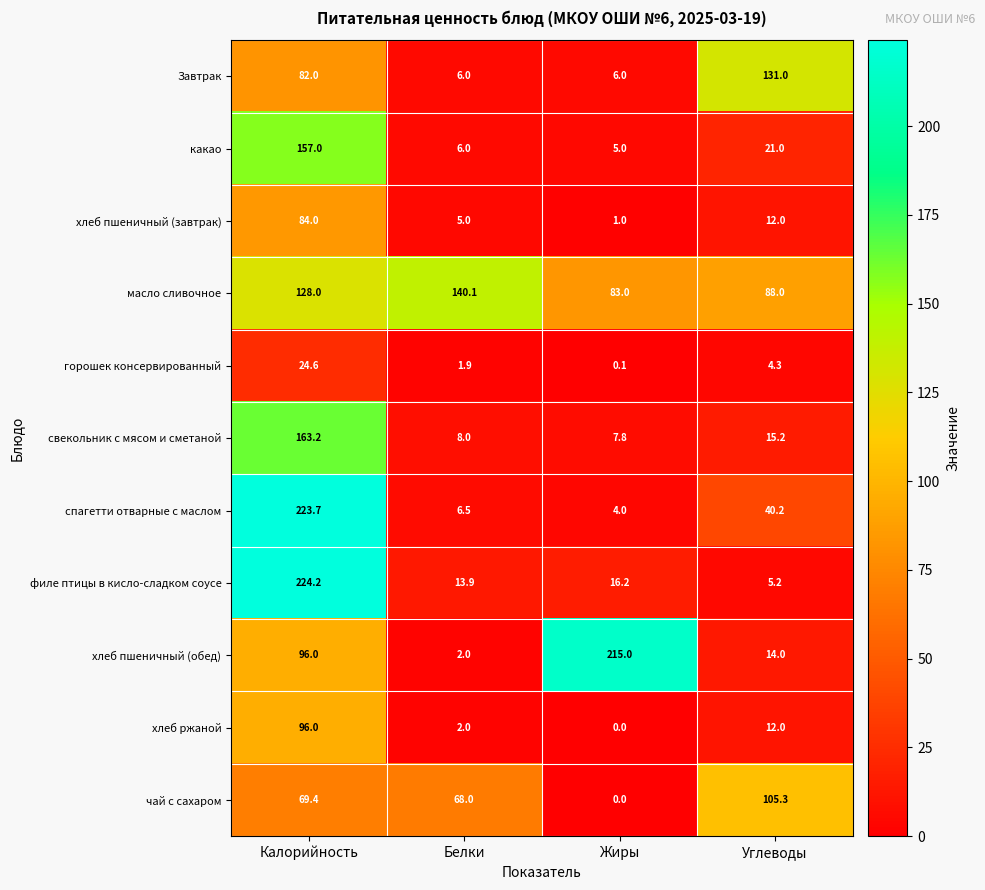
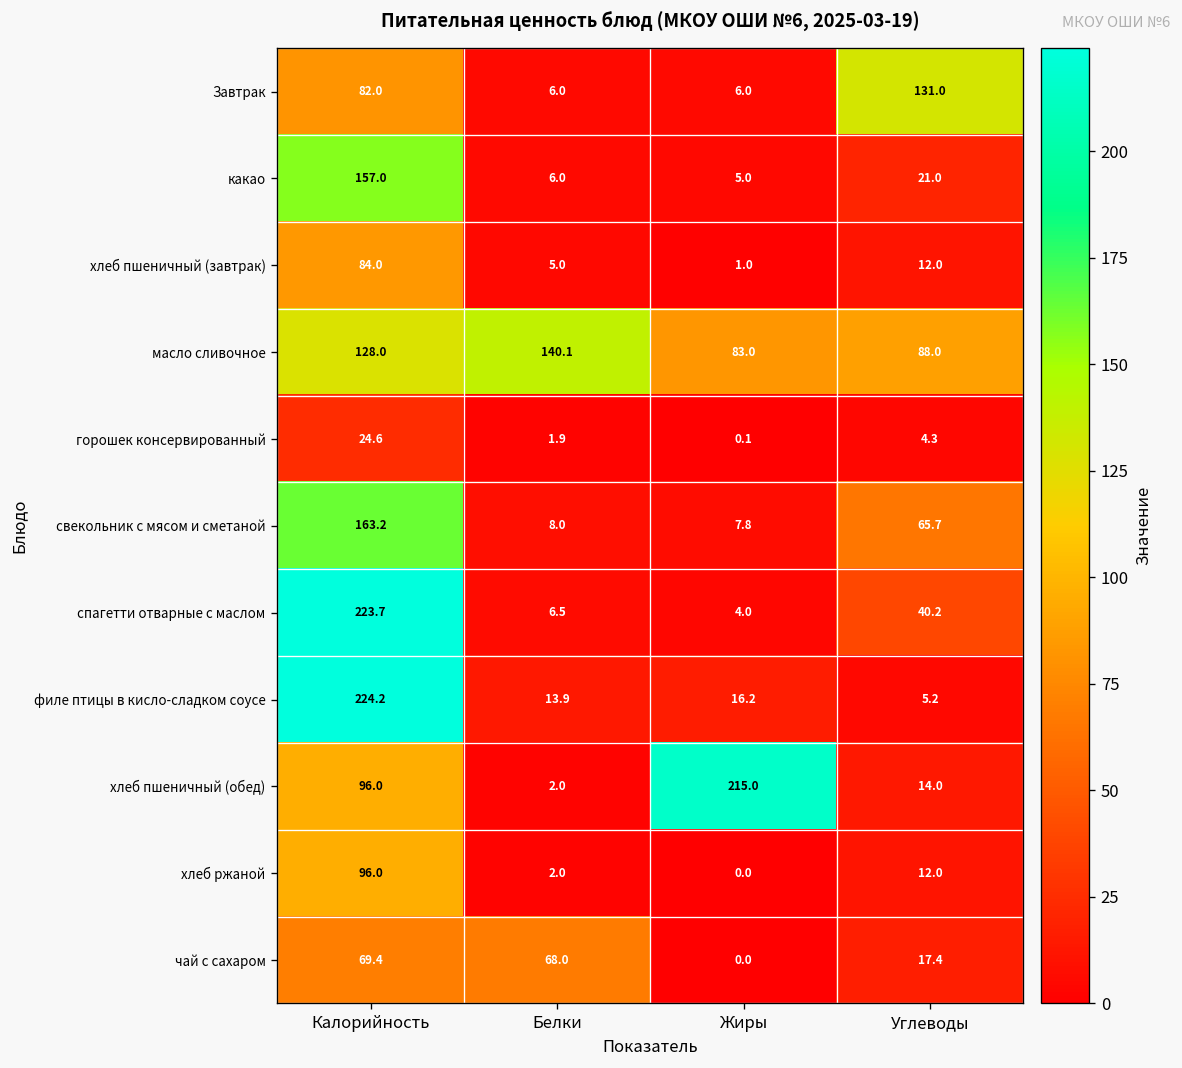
  {
    "Завтрак": {
      "Калорийность": 82.0,
      "Белки": 6.0,
      "Жиры": 6.0,
      "Углеводы": 131.0
    },
    "какао": {
      "Калорийность": 157.0,
      "Белки": 6.0,
      "Жиры": 5.0,
      "Углеводы": 21.0
    },
    "хлеб пшеничный (завтрак)": {
      "Калорийность": 84.0,
      "Белки": 5.0,
      "Жиры": 1.0,
      "Углеводы": 12.0
    },
    "масло сливочное": {
      "Калорийность": 128.0,
      "Белки": 140.1,
      "Жиры": 83.0,
      "Углеводы": 88.0
    },
    "горошек консервированный": {
      "Калорийность": 24.6,
      "Белки": 1.9,
      "Жиры": 0.1,
      "Углеводы": 4.3
    },
    "свекольник с мясом и сметаной": {
      "Калорийность": 163.2,
      "Белки": 8.0,
      "Жиры": 7.8,
-     "Углеводы": 15.2
+     "Углеводы": 65.7
    },
    "спагетти отварные с маслом": {
      "Калорийность": 223.7,
      "Белки": 6.5,
      "Жиры": 4.0,
      "Углеводы": 40.2
    },
    "филе птицы в кисло-сладком соусе": {
      "Калорийность": 224.2,
      "Белки": 13.9,
      "Жиры": 16.2,
      "Углеводы": 5.2
    },
    "хлеб пшеничный (обед)": {
      "Калорийность": 96.0,
      "Белки": 2.0,
      "Жиры": 215.0,
      "Углеводы": 14.0
    },
    "хлеб ржаной": {
      "Калорийность": 96.0,
      "Белки": 2.0,
      "Жиры": 0.0,
      "Углеводы": 12.0
    },
    "чай с сахаром": {
      "Калорийность": 69.4,
      "Белки": 68.0,
      "Жиры": 0.0,
-     "Углеводы": 105.3
+     "Углеводы": 17.4
    }
  }
